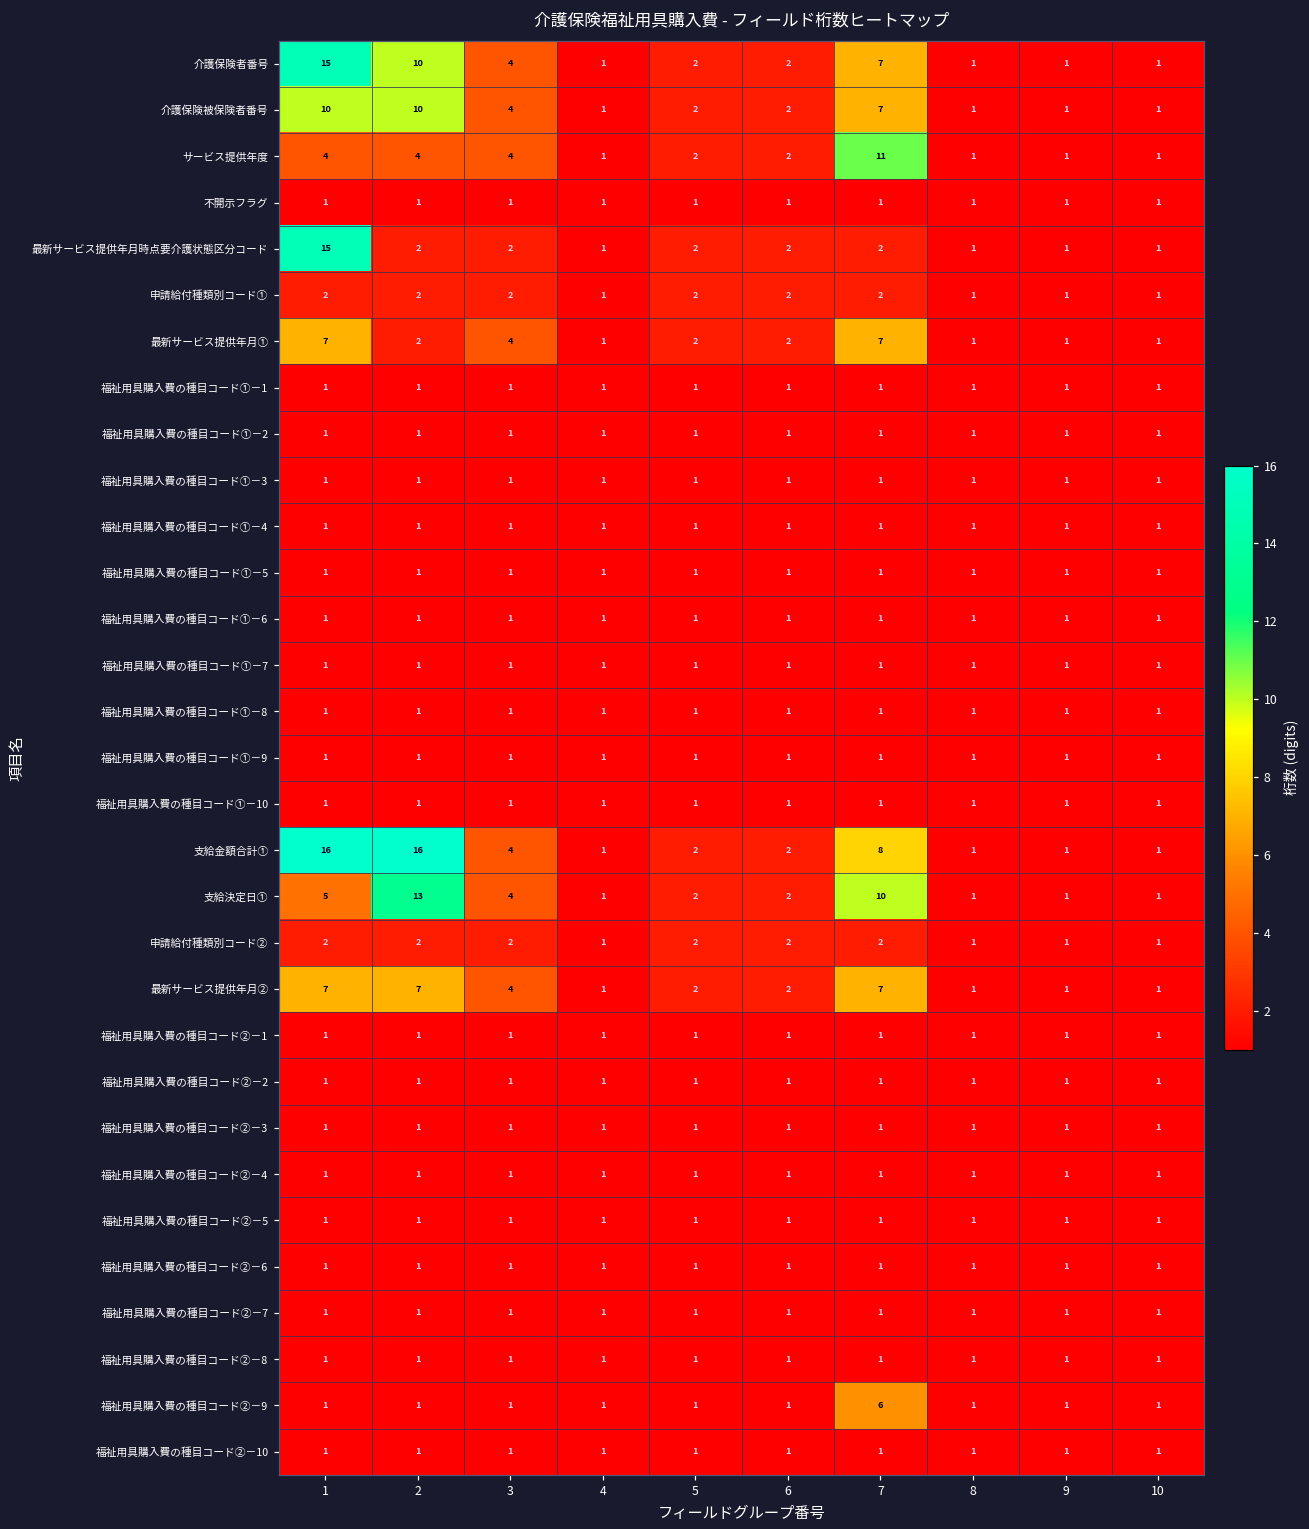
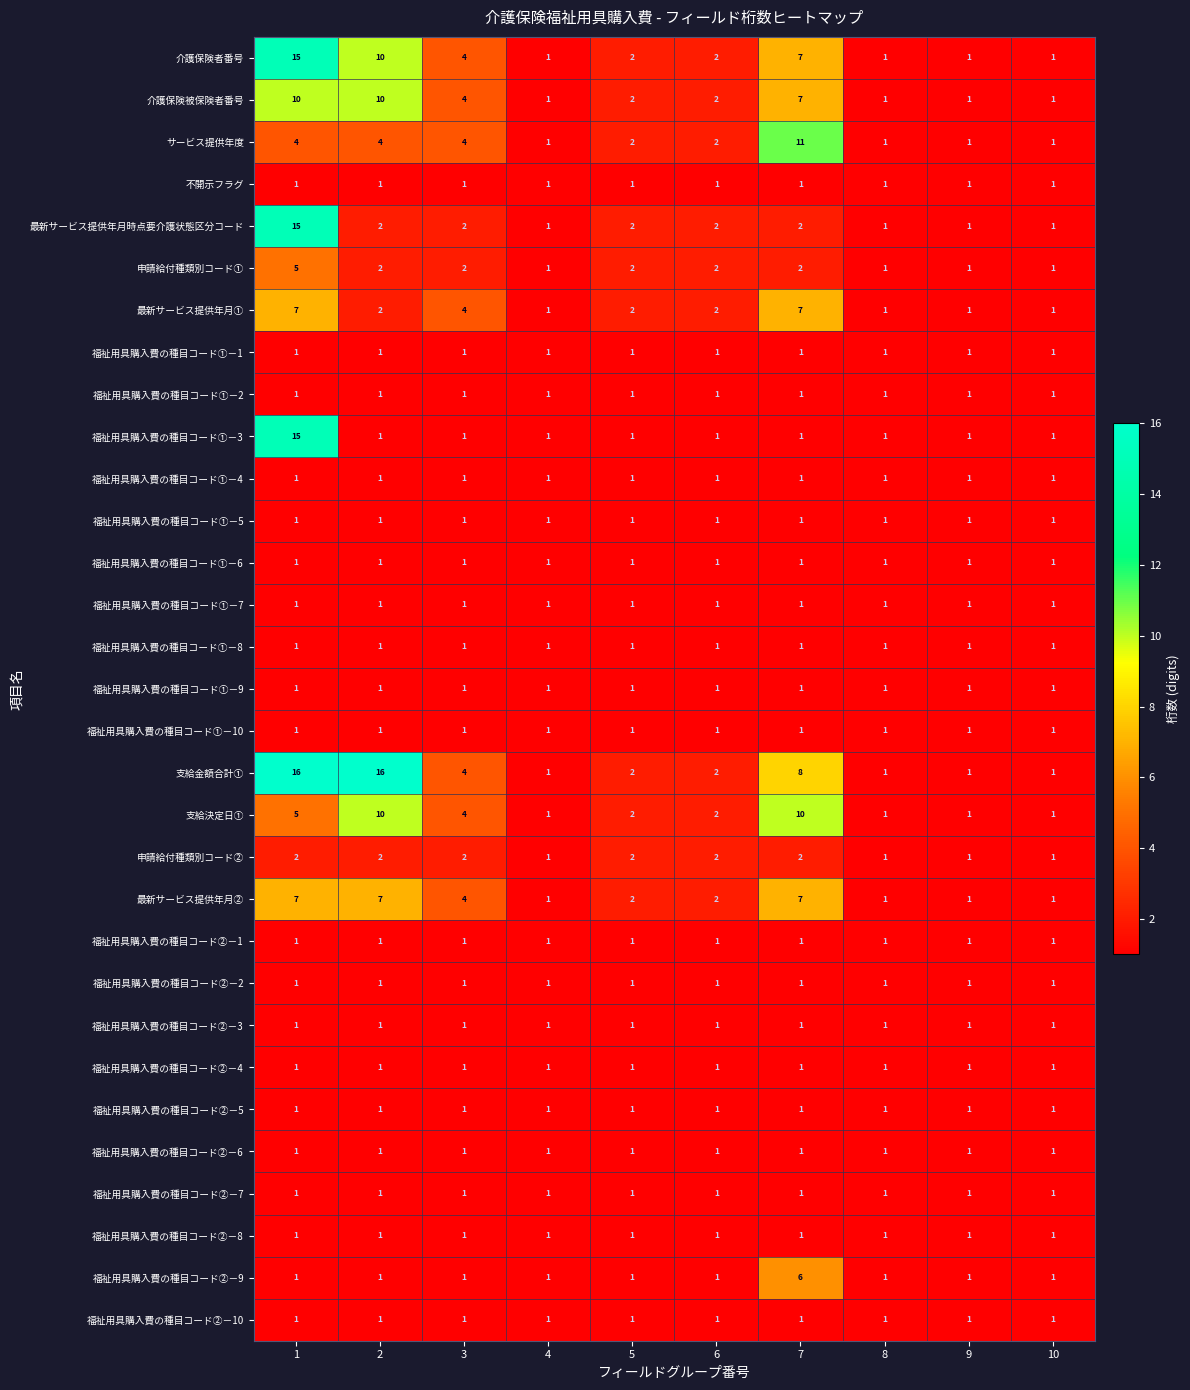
  {
    "申請給付種類別コード①": {
-     "1": 2,
+     "1": 5,
      "2": 2,
      "3": 2,
      "4": 1,
      "5": 2,
      "6": 2,
      "7": 2,
      "8": 1,
      "9": 1,
      "10": 1
    },
    "福祉用具購入費の種目コード①－3": {
-     "1": 1,
+     "1": 15,
      "2": 1,
      "3": 1,
      "4": 1,
      "5": 1,
      "6": 1,
      "7": 1,
      "8": 1,
      "9": 1,
      "10": 1
    },
    "支給決定日①": {
      "1": 5,
-     "2": 13,
+     "2": 10,
      "3": 4,
      "4": 1,
      "5": 2,
      "6": 2,
      "7": 10,
      "8": 1,
      "9": 1,
      "10": 1
    }
  }
